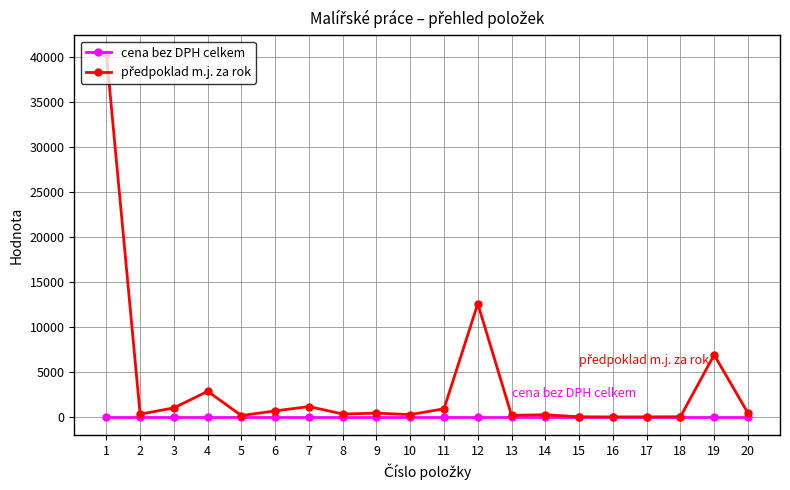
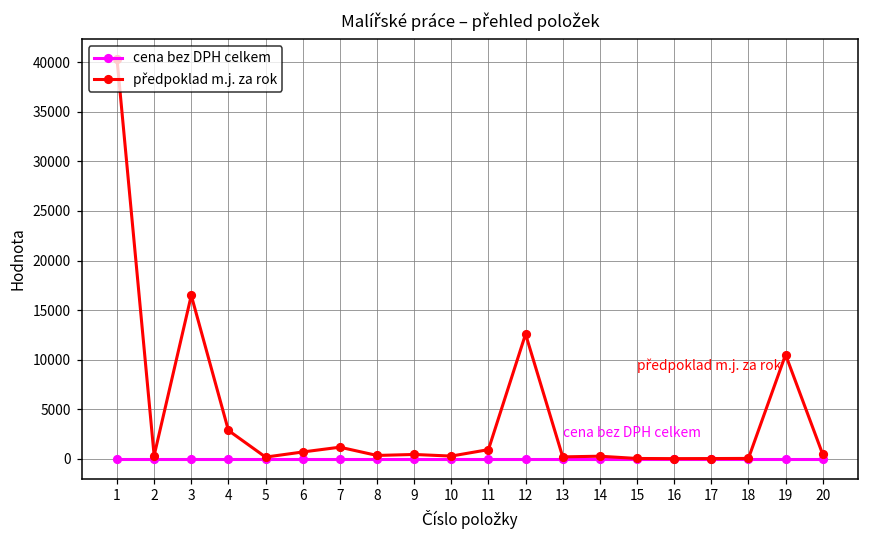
  {
    "cena bez DPH celkem": {
      "1": 0,
      "2": 0,
      "3": 0,
      "4": 0,
      "6": 0,
      "7": 0,
      "8": 0,
      "9": 0,
      "11": 0,
      "12": 0,
      "19": 0,
      "20": 0
    },
    "předpoklad m.j. za rok": {
      "2": 0,
-     "3": 1000,
+     "3": 16000,
      "4": 3000,
      "6": 1000,
      "7": 1000,
      "8": 0,
      "9": 0,
      "11": 1000,
      "12": 13000,
-     "19": 7000,
+     "19": 11000,
      "20": 0
    }
  }
